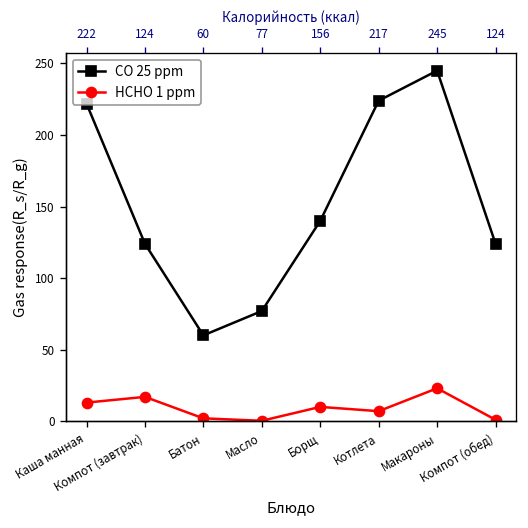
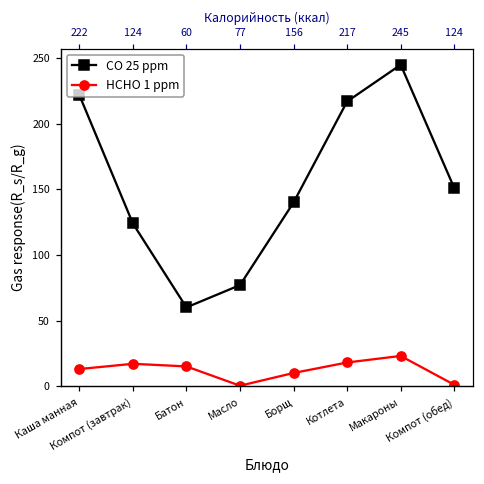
  {
    "CO 25 ppm": {
      "Каша манная": 222,
      "Компот (завтрак)": 124,
      "Батон": 60,
      "Масло": 77,
      "Борщ": 140,
-     "Котлета": 224,
+     "Котлета": 217,
      "Макароны": 245,
-     "Компот (обед)": 124
+     "Компот (обед)": 151
    },
    "HCHO 1 ppm": {
      "Каша манная": 13,
      "Компот (завтрак)": 17,
-     "Батон": 2,
+     "Батон": 15,
      "Масло": 0,
      "Борщ": 10,
-     "Котлета": 7,
+     "Котлета": 18,
      "Макароны": 23,
      "Компот (обед)": 1
    }
  }
